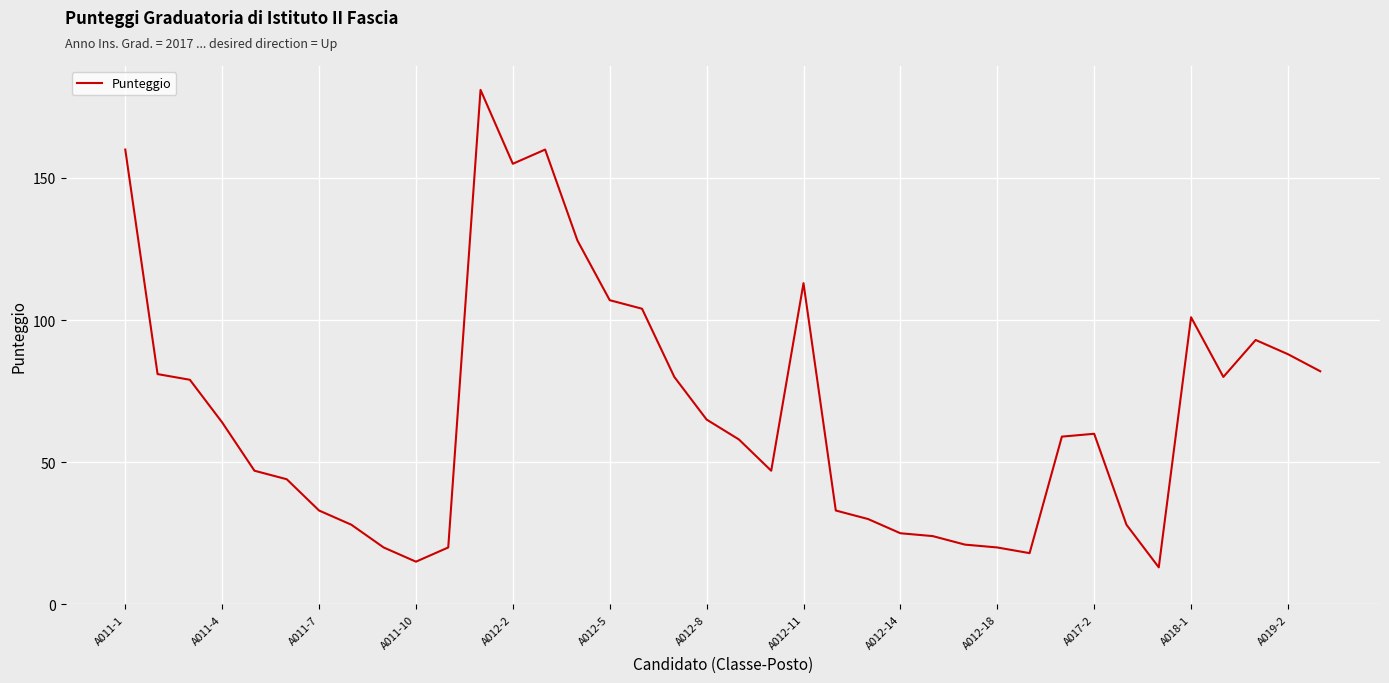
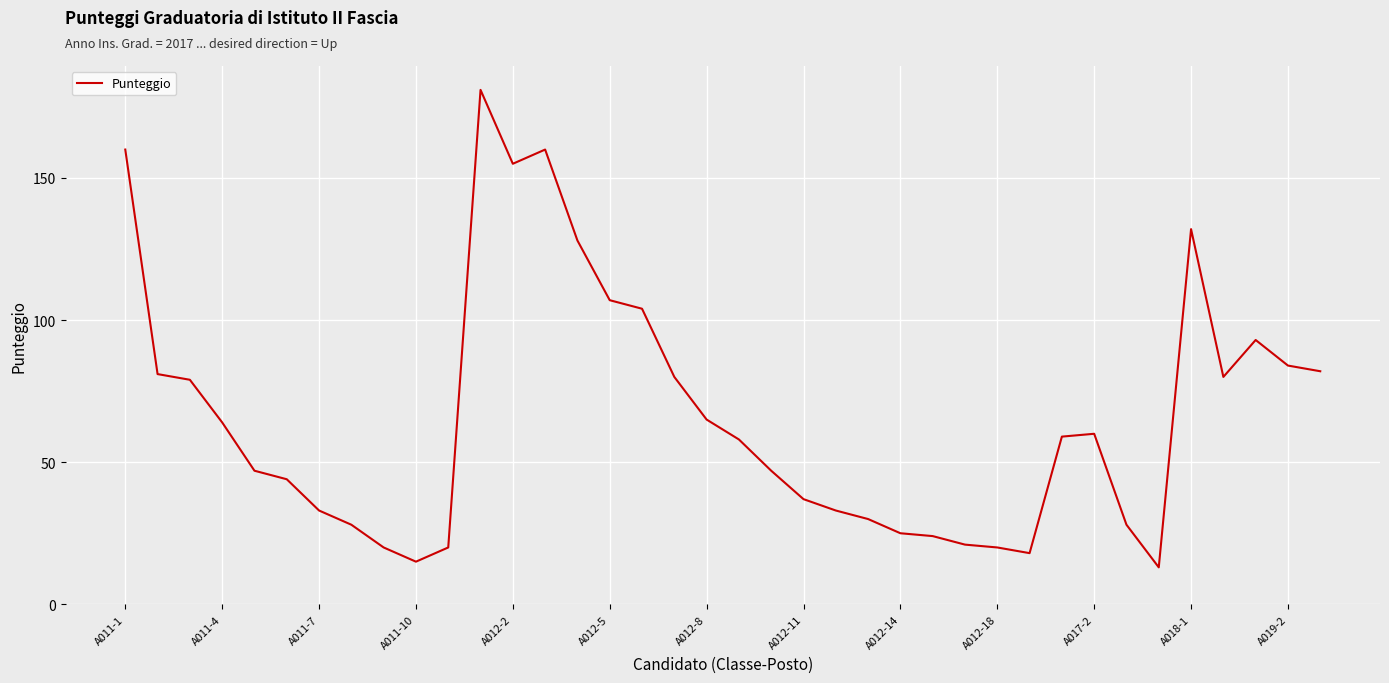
  {
    "A011-1": 160,
    "A011-4": 64,
    "A011-7": 33,
    "A011-10": 15,
    "A012-2": 155,
    "A012-5": 107,
    "A012-8": 65,
-   "A012-11": 113,
+   "A012-11": 37,
    "A012-14": 25,
    "A012-18": 20,
    "A017-2": 60,
-   "A018-1": 101,
-   "A019-2": 88
+   "A018-1": 132,
+   "A019-2": 84
  }
